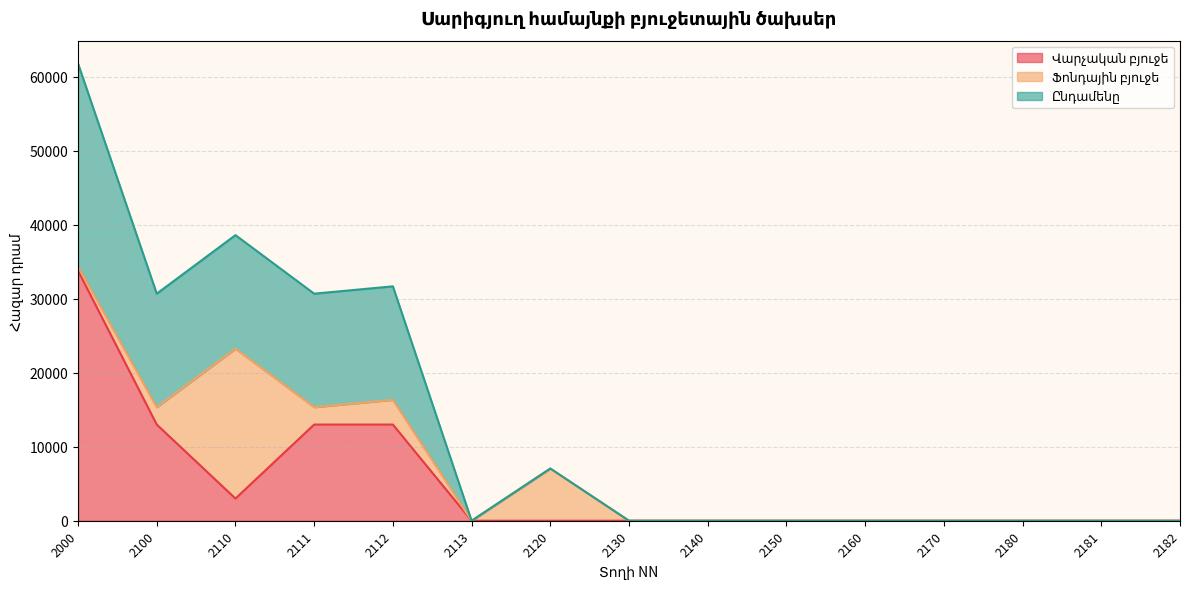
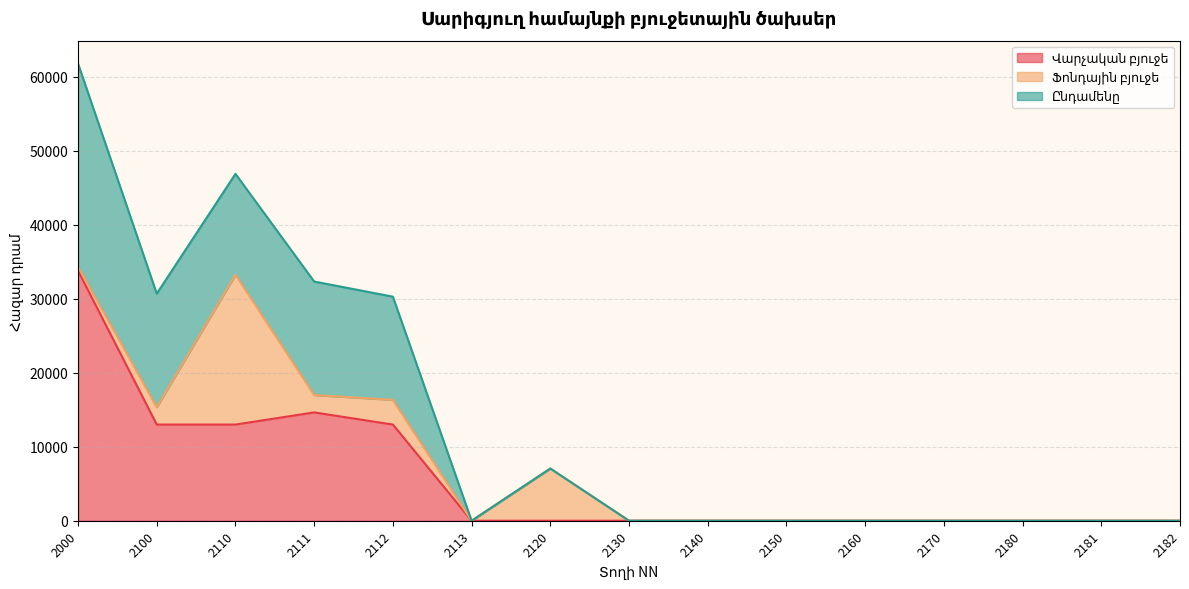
  {
    "Վարչական բյուջե": {
      "2000": 34000,
      "2100": 13000,
-     "2110": 3000,
-     "2111": 13000,
+     "2110": 13000,
+     "2111": 15000,
      "2112": 13000,
      "2120": 0
    },
    "Ֆոնդային բյուջե": {
      "2000": 1000,
      "2100": 2000,
      "2110": 20000,
      "2111": 2000,
      "2112": 3000
    },
    "Ընդամենը": {
      "2000": 27000,
      "2100": 15000,
-     "2110": 15000,
+     "2110": 14000,
      "2111": 15000,
-     "2112": 15000
+     "2112": 14000
    }
  }
